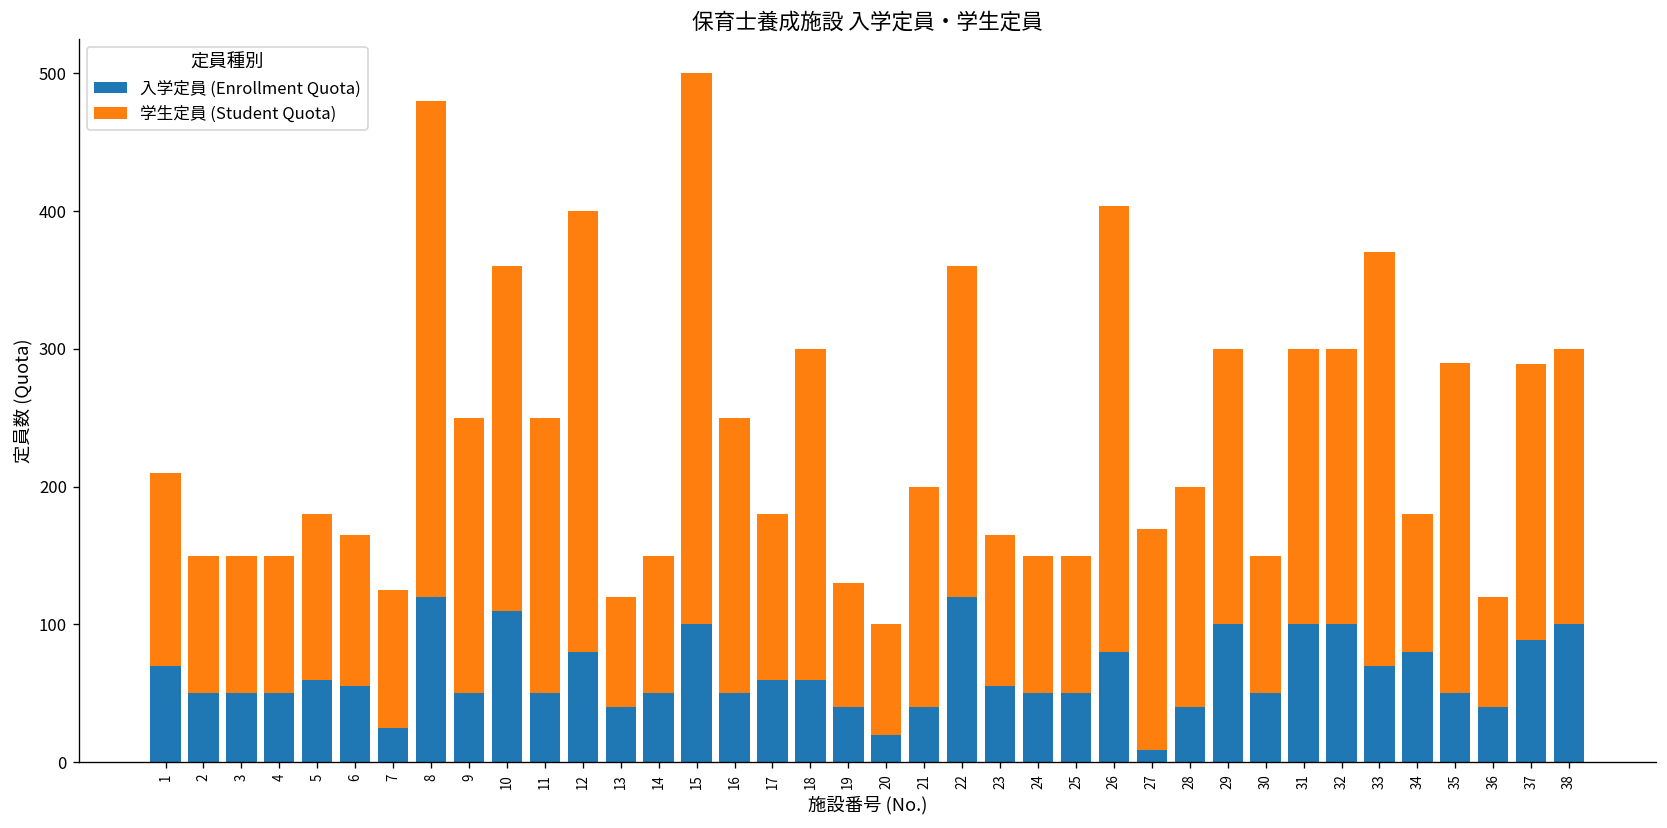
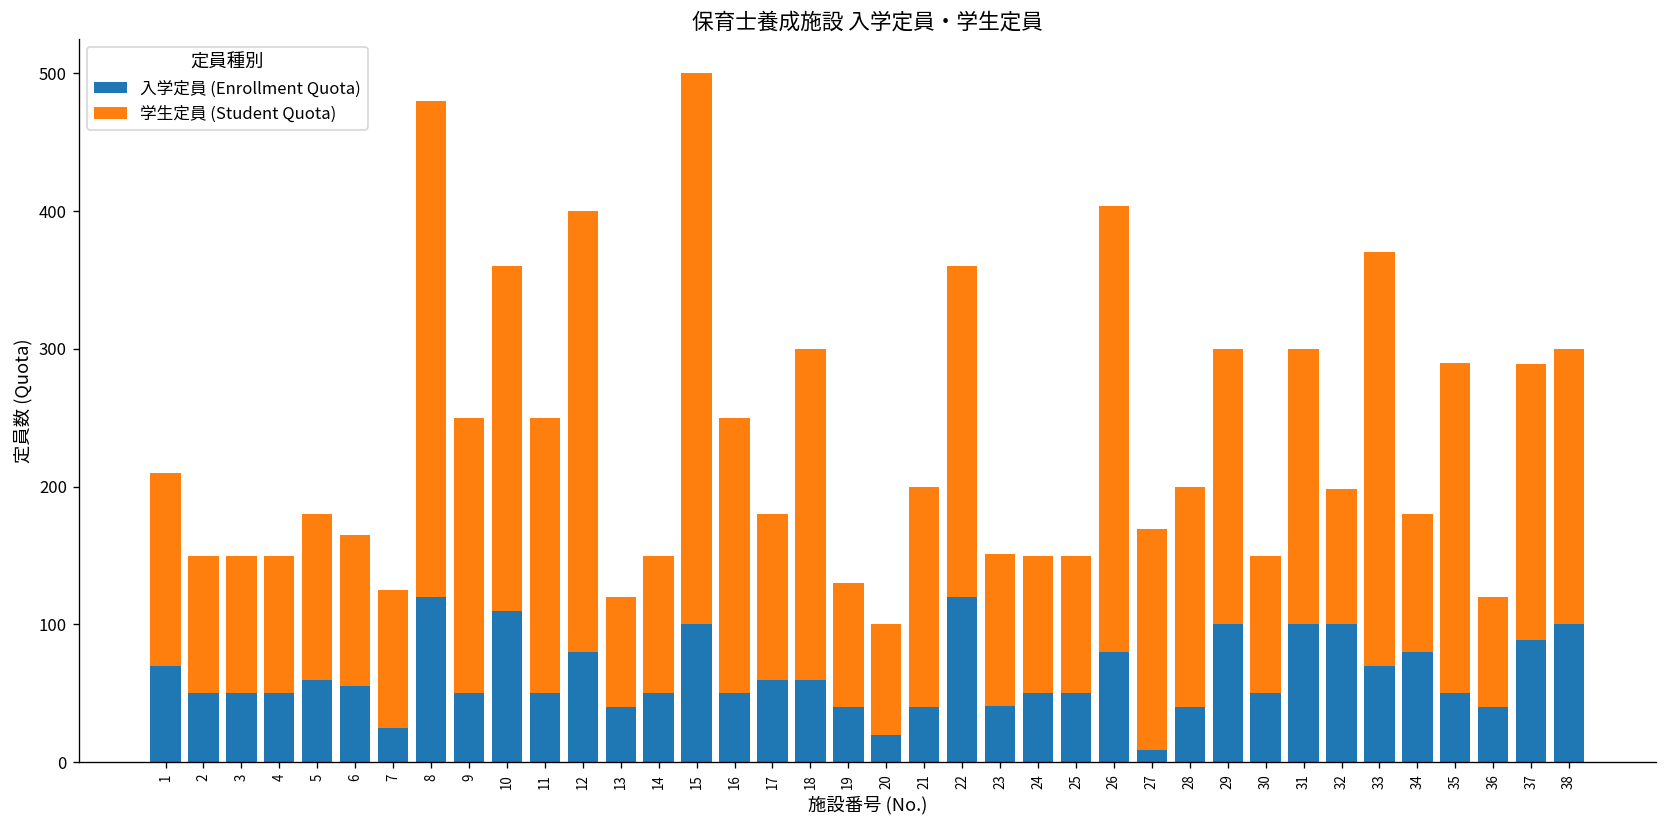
  {
    "入学定員 (Enrollment Quota)": {
      "1": 70,
      "2": 50,
      "3": 50,
      "4": 50,
      "5": 60,
      "6": 55,
      "7": 25,
      "8": 120,
      "9": 50,
      "10": 110,
      "11": 50,
      "12": 80,
      "13": 40,
      "14": 50,
      "15": 100,
      "16": 50,
      "17": 60,
      "18": 60,
      "19": 40,
      "20": 20,
      "21": 40,
      "22": 120,
-     "23": 55,
+     "23": 41,
      "24": 50,
      "25": 50,
      "26": 80,
      "27": 9,
      "28": 40,
      "29": 100,
      "30": 50,
      "31": 100,
      "32": 100,
      "33": 70,
      "34": 80,
      "35": 50,
      "36": 40,
      "37": 89,
      "38": 100
    },
    "学生定員 (Student Quota)": {
      "1": 140,
      "2": 100,
      "3": 100,
      "4": 100,
      "5": 120,
      "6": 110,
      "7": 100,
      "8": 360,
      "9": 200,
      "10": 250,
      "11": 200,
      "12": 320,
      "13": 80,
      "14": 100,
      "15": 400,
      "16": 200,
      "17": 120,
      "18": 240,
      "19": 90,
      "20": 80,
      "21": 160,
      "22": 240,
      "23": 110,
      "24": 100,
      "25": 100,
      "26": 324,
      "27": 160,
      "28": 160,
      "29": 200,
      "30": 100,
      "31": 200,
-     "32": 200,
+     "32": 98,
      "33": 300,
      "34": 100,
      "35": 240,
      "36": 80,
      "37": 200,
      "38": 200
    }
  }
